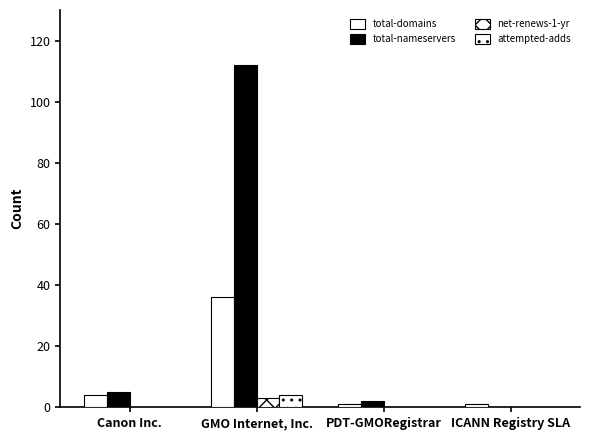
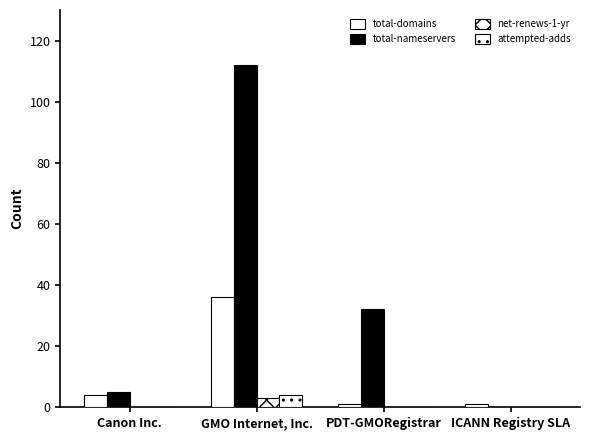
  {
    "total-nameservers": {
      "Canon Inc.": 5,
      "GMO Internet, Inc.": 112,
-     "PDT-GMORegistrar": 2,
+     "PDT-GMORegistrar": 32,
      "ICANN Registry SLA": 0
    }
  }
